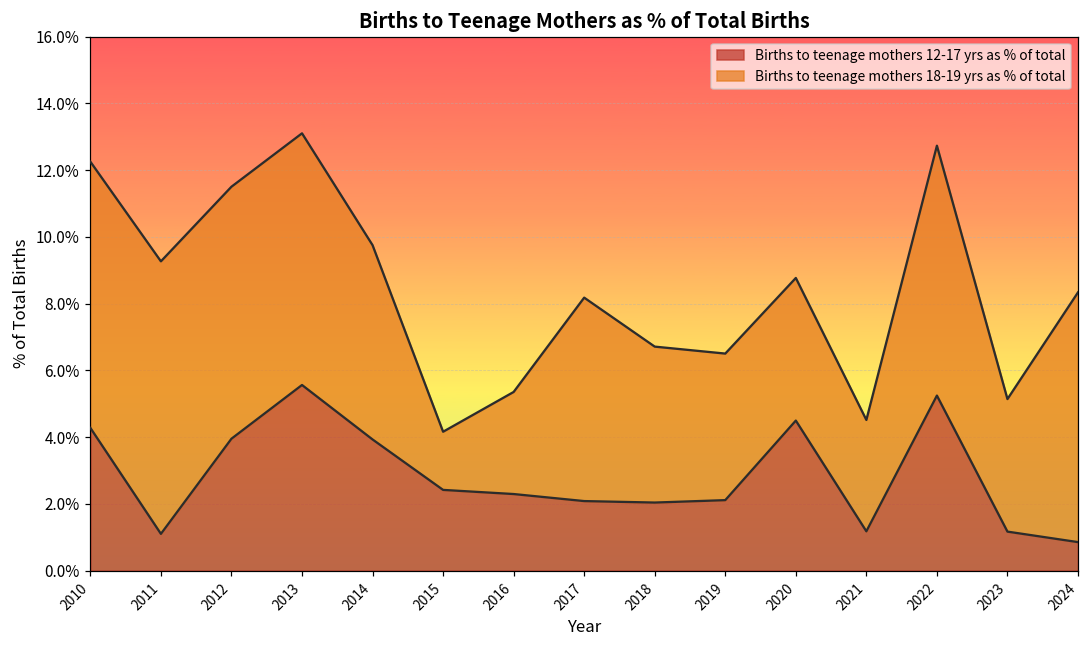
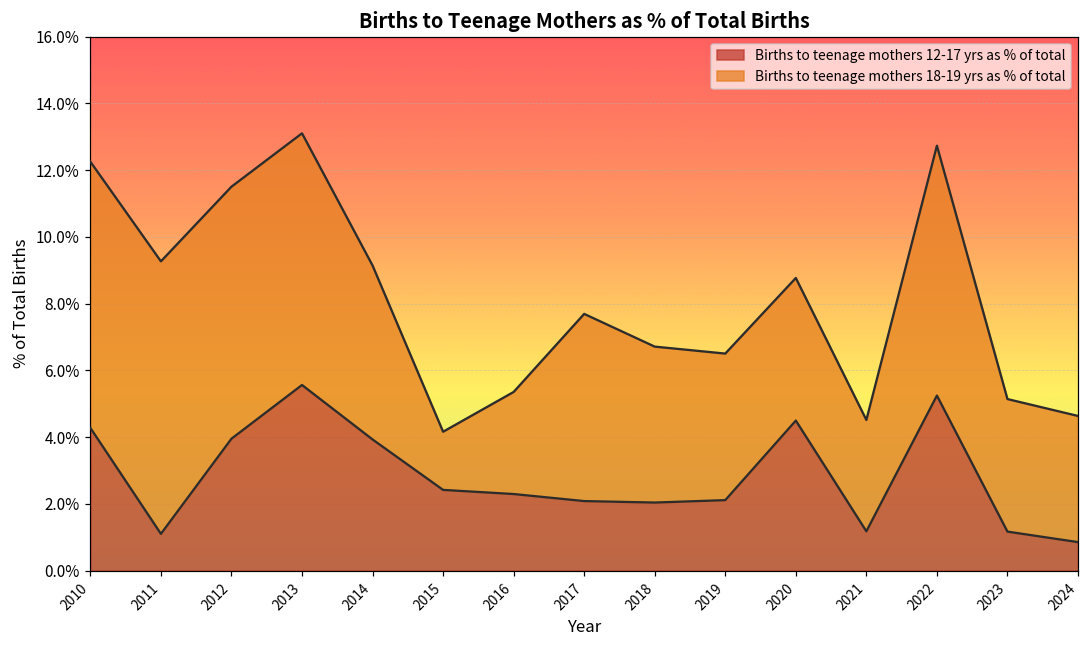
  {
    "Births to teenage mothers 12-17 yrs as % of total": {
      "2010": "4.3%",
      "2011": "1.1%",
      "2012": "4.0%",
      "2013": "5.6%",
      "2014": "3.9%",
      "2015": "2.4%",
      "2016": "2.3%",
      "2017": "2.1%",
      "2018": "2.0%",
      "2019": "2.1%",
      "2020": "4.5%",
      "2021": "1.2%",
      "2022": "5.2%",
      "2023": "1.2%",
      "2024": "0.9%"
    },
    "Births to teenage mothers 18-19 yrs as % of total": {
      "2010": "8.0%",
      "2011": "8.2%",
      "2012": "7.6%",
      "2013": "7.5%",
-     "2014": "5.8%",
+     "2014": "5.2%",
      "2015": "1.7%",
      "2016": "3.1%",
-     "2017": "6.1%",
+     "2017": "5.6%",
      "2018": "4.7%",
      "2019": "4.4%",
      "2020": "4.3%",
      "2021": "3.3%",
      "2022": "7.5%",
      "2023": "4.0%",
-     "2024": "7.5%"
+     "2024": "3.8%"
    }
  }
